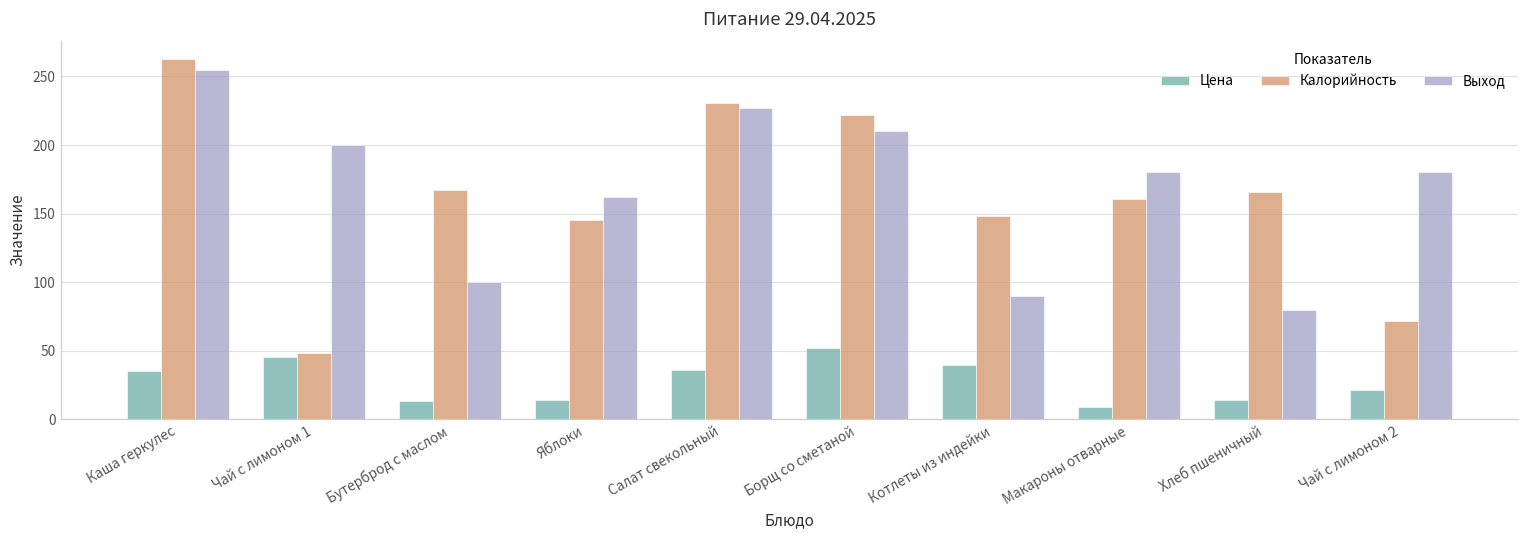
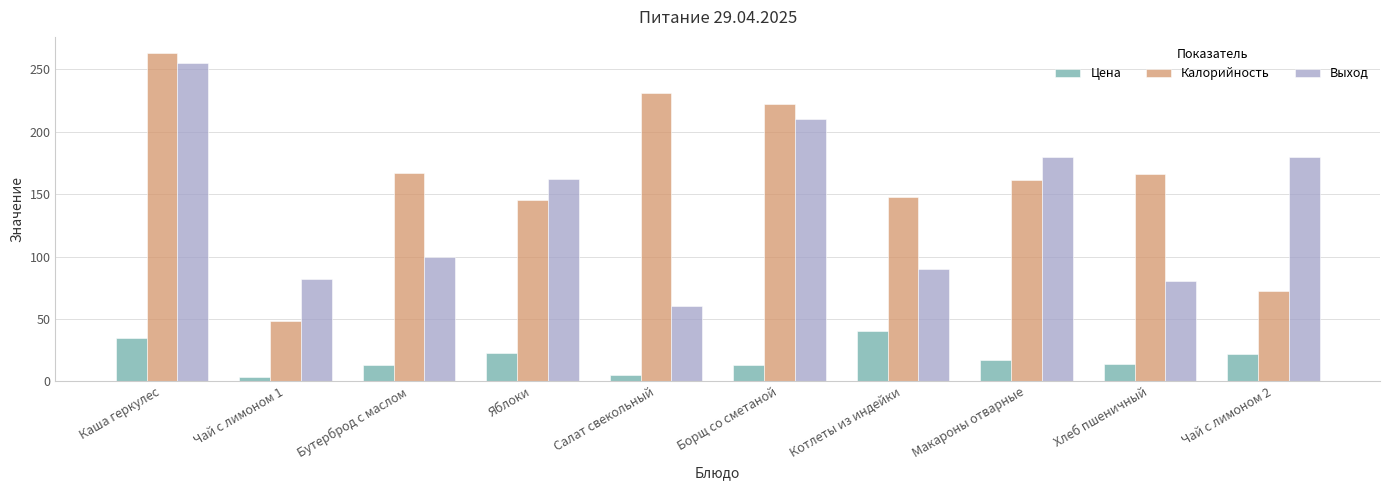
  {
    "Цена": {
      "Каша геркулес": 35,
-     "Чай с лимоном 1": 45,
+     "Чай с лимоном 1": 4,
      "Бутерброд с маслом": 13,
-     "Яблоки": 14,
-     "Салат свекольный": 36,
-     "Борщ со сметаной": 52,
+     "Яблоки": 23,
+     "Салат свекольный": 5,
+     "Борщ со сметаной": 13,
      "Котлеты из индейки": 40,
-     "Макароны отварные": 9,
+     "Макароны отварные": 17,
      "Хлеб пшеничный": 14,
      "Чай с лимоном 2": 22
    },
    "Калорийность": {
      "Каша геркулес": 263,
      "Чай с лимоном 1": 48,
      "Бутерброд с маслом": 167,
      "Яблоки": 145,
      "Салат свекольный": 231,
      "Борщ со сметаной": 222,
      "Котлеты из индейки": 148,
      "Макароны отварные": 161,
      "Хлеб пшеничный": 166,
      "Чай с лимоном 2": 72
    },
    "Выход": {
      "Каша геркулес": 255,
-     "Чай с лимоном 1": 200,
+     "Чай с лимоном 1": 82,
      "Бутерброд с маслом": 100,
      "Яблоки": 162,
-     "Салат свекольный": 227,
+     "Салат свекольный": 60,
      "Борщ со сметаной": 210,
      "Котлеты из индейки": 90,
      "Макароны отварные": 180,
      "Хлеб пшеничный": 80,
      "Чай с лимоном 2": 180
    }
  }
